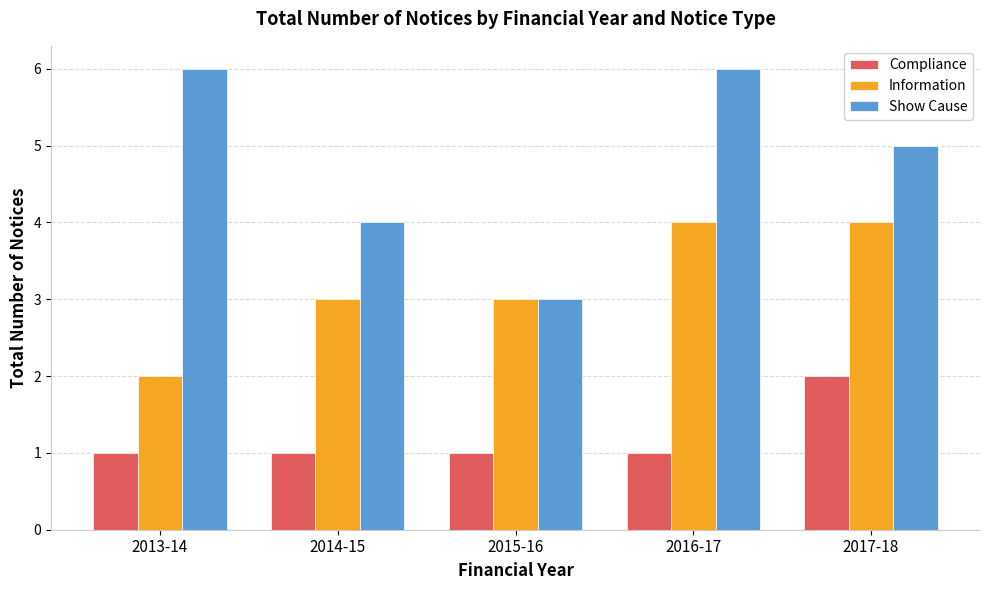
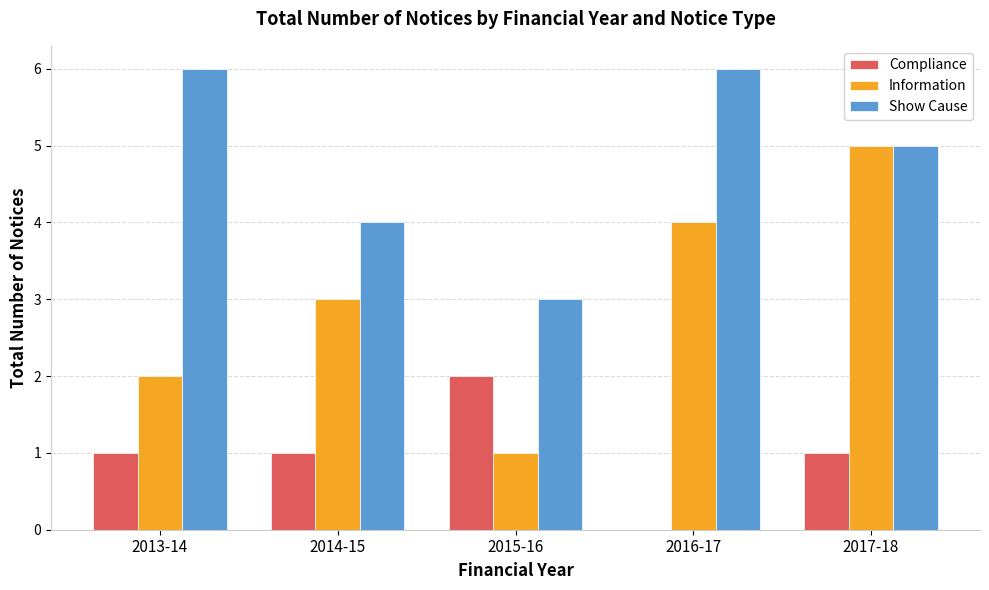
  {
    "Compliance": {
      "2013-14": 1,
      "2014-15": 1,
-     "2015-16": 1,
-     "2016-17": 1,
-     "2017-18": 2
+     "2015-16": 2,
+     "2016-17": 0,
+     "2017-18": 1
    },
    "Information": {
      "2013-14": 2,
      "2014-15": 3,
-     "2015-16": 3,
+     "2015-16": 1,
      "2016-17": 4,
-     "2017-18": 4
+     "2017-18": 5
    },
    "Show Cause": {
      "2013-14": 6,
      "2014-15": 4,
      "2015-16": 3,
      "2016-17": 6,
      "2017-18": 5
    }
  }
